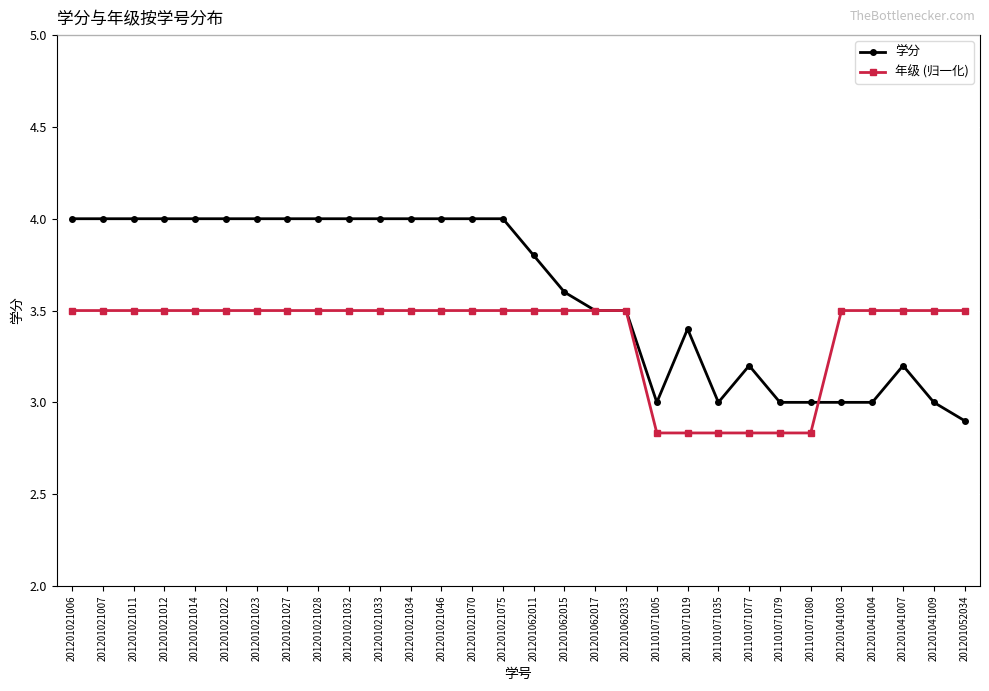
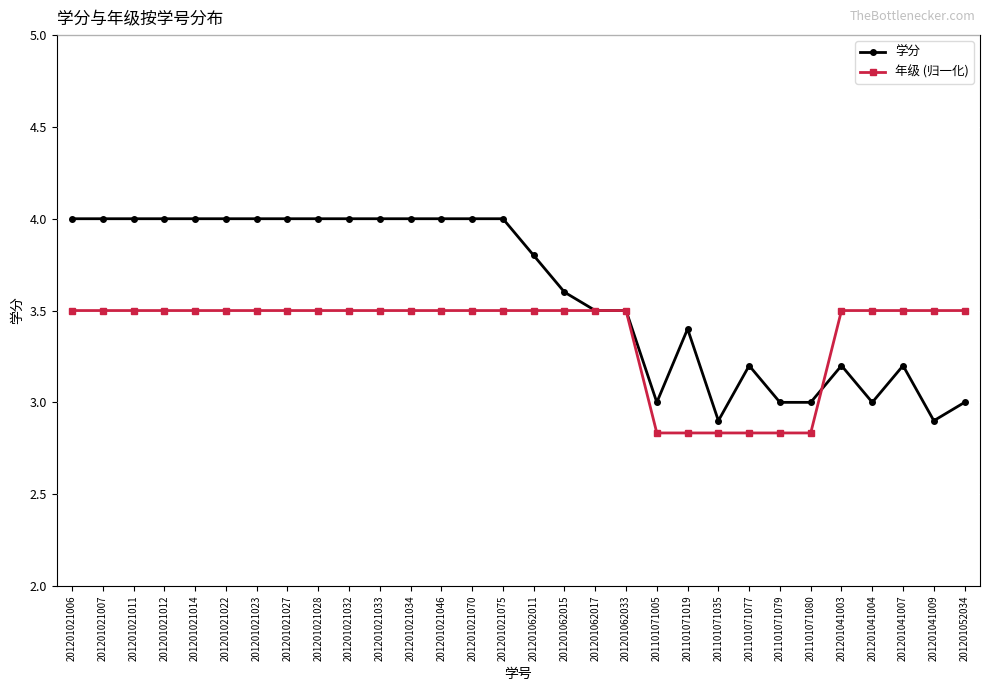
  {
    "学分": {
      "201201021006": 4.0,
      "201201021007": 4.0,
      "201201021011": 4.0,
      "201201021012": 4.0,
      "201201021014": 4.0,
      "201201021022": 4.0,
      "201201021023": 4.0,
      "201201021027": 4.0,
      "201201021028": 4.0,
      "201201021032": 4.0,
      "201201021033": 4.0,
      "201201021034": 4.0,
      "201201021046": 4.0,
      "201201021070": 4.0,
      "201201021075": 4.0,
      "201201062011": 3.8,
      "201201062015": 3.6,
      "201101071005": 3.0,
      "201101071019": 3.4,
-     "201101071035": 3.0,
+     "201101071035": 2.9,
      "201101071077": 3.2,
      "201101071079": 3.0,
      "201101071080": 3.0,
-     "201201041003": 3.0,
+     "201201041003": 3.2,
      "201201041004": 3.0,
      "201201041007": 3.2,
-     "201201041009": 3.0,
-     "201201052034": 2.9
+     "201201041009": 2.9,
+     "201201052034": 3.0
    },
    "年级 (归一化)": {
      "201201021006": 3.5,
      "201201021007": 3.5,
      "201201021011": 3.5,
      "201201021012": 3.5,
      "201201021014": 3.5,
      "201201021022": 3.5,
      "201201021023": 3.5,
      "201201021027": 3.5,
      "201201021028": 3.5,
      "201201021032": 3.5,
      "201201021033": 3.5,
      "201201021034": 3.5,
      "201201021046": 3.5,
      "201201021070": 3.5,
      "201201021075": 3.5,
      "201201062011": 3.5,
      "201201062015": 3.5,
      "201101071005": 2.83,
      "201101071019": 2.83,
      "201101071035": 2.83,
      "201101071077": 2.83,
      "201101071079": 2.83,
      "201101071080": 2.83,
      "201201041003": 3.5,
      "201201041004": 3.5,
      "201201041007": 3.5,
      "201201041009": 3.5,
      "201201052034": 3.5
    }
  }
